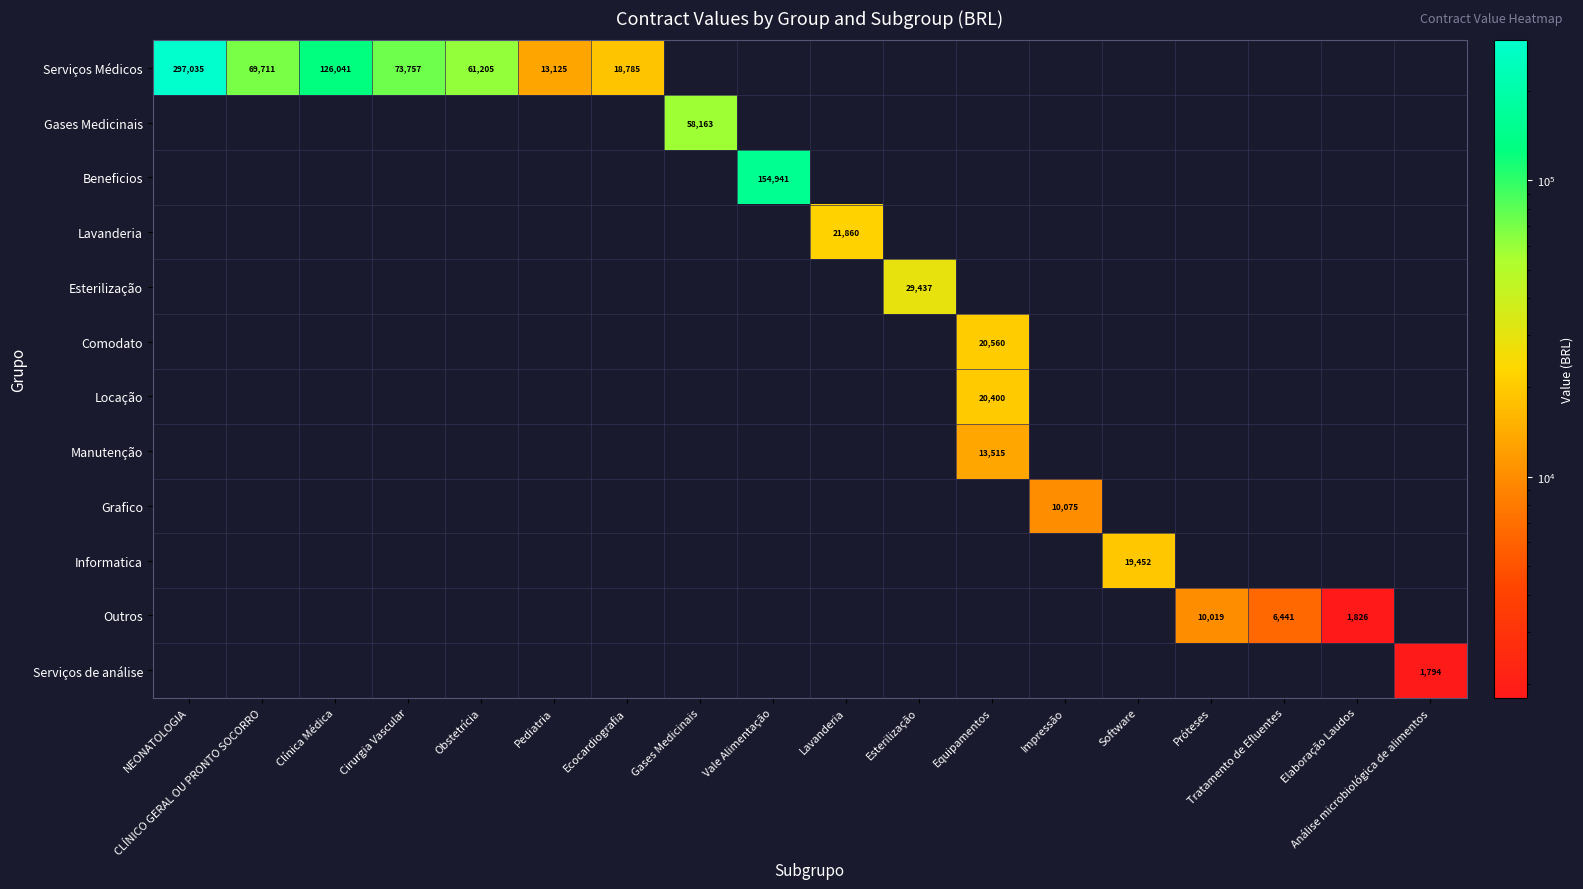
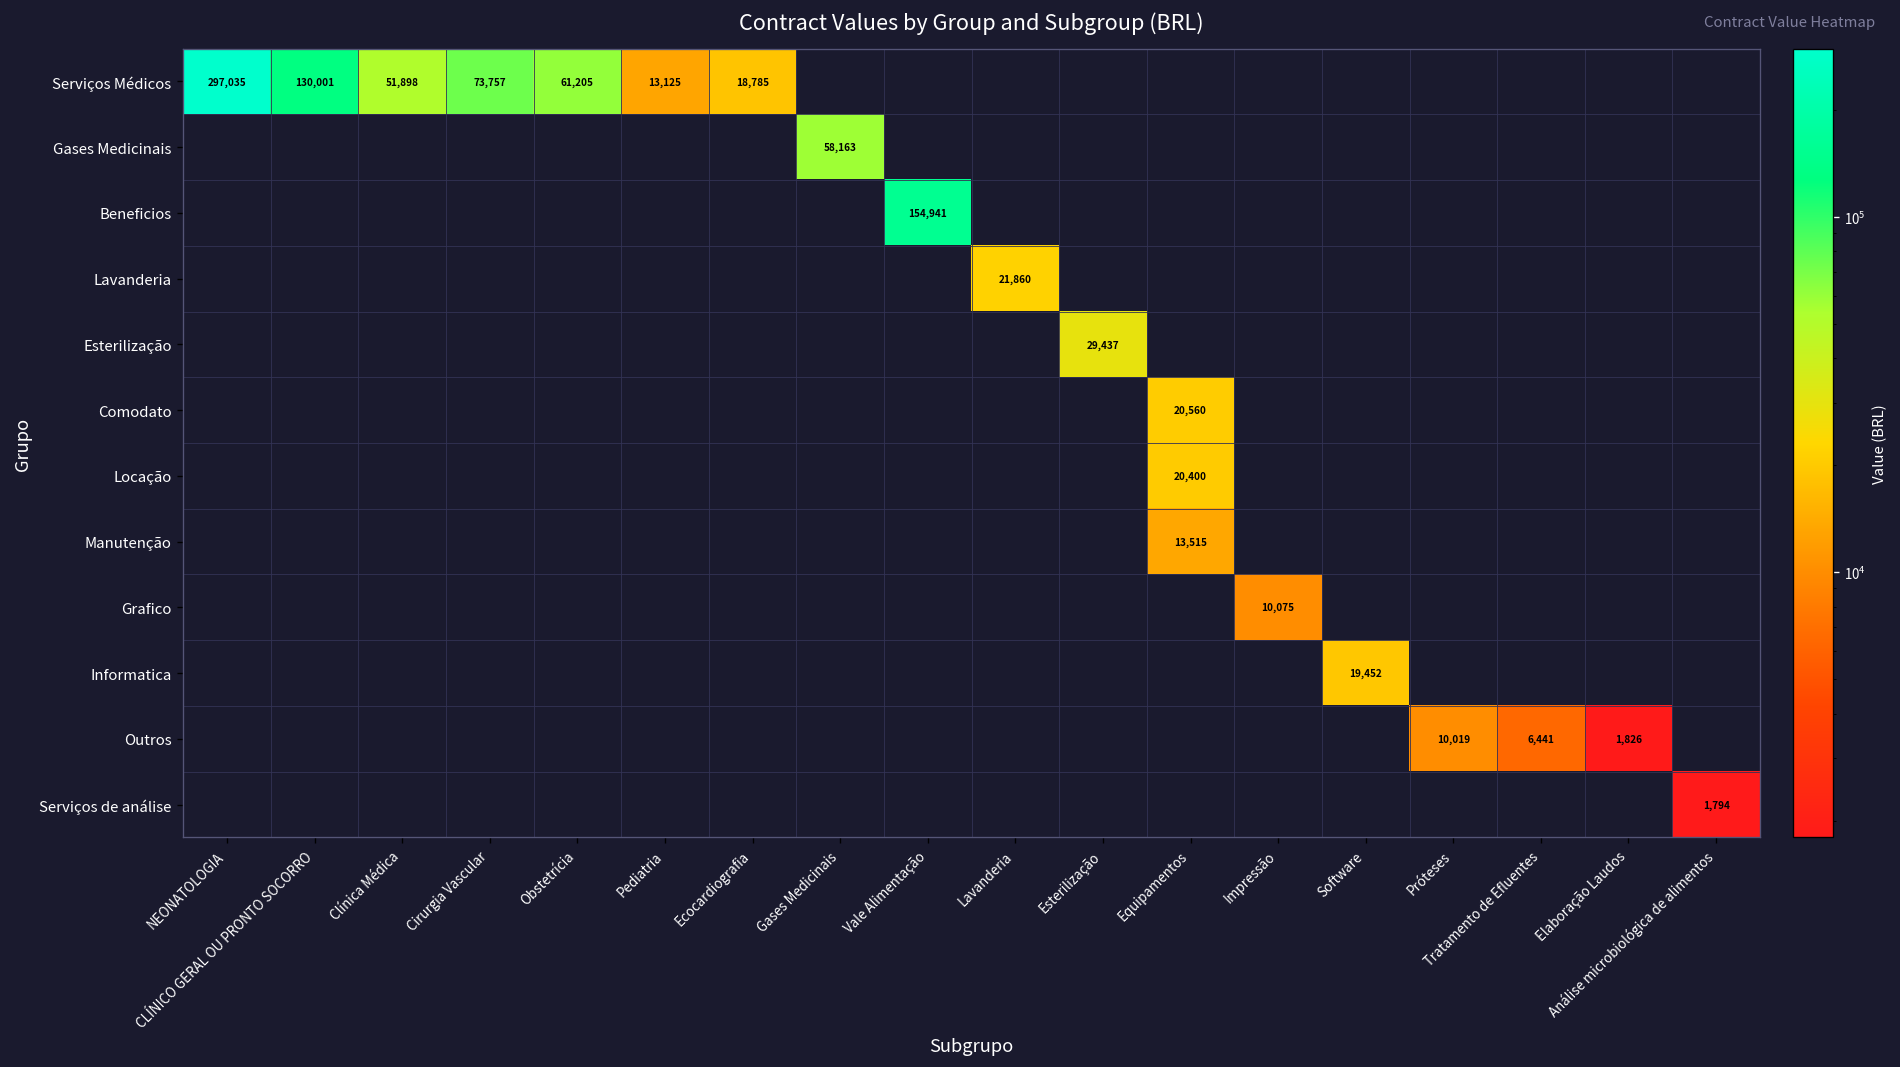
  {
    "Serviços Médicos": {
      "NEONATOLOGIA": "297,035",
-     "CLÍNICO GERAL OU PRONTO SOCORRO": "69,711",
-     "Clínica Médica": "126,041",
+     "CLÍNICO GERAL OU PRONTO SOCORRO": "130,001",
+     "Clínica Médica": "51,898",
      "Cirurgia Vascular": "73,757",
      "Obstetrícia": "61,205",
      "Pediatria": "13,125",
      "Ecocardiografia": "18,785"
    },
    "Gases Medicinais": {
      "Gases Medicinais": "58,163"
    },
    "Beneficios": {
      "Vale Alimentação": "154,941"
    },
    "Lavanderia": {
      "Lavanderia": "21,860"
    },
    "Esterilização": {
      "Esterilização": "29,437"
    },
    "Comodato": {
      "Equipamentos": "20,560"
    },
    "Locação": {
      "Equipamentos": "20,400"
    },
    "Manutenção": {
      "Equipamentos": "13,515"
    },
    "Grafico": {
      "Impressão": "10,075"
    },
    "Informatica": {
      "Software": "19,452"
    },
    "Outros": {
      "Próteses": "10,019",
      "Tratamento de Efluentes": "6,441",
      "Elaboração Laudos": "1,826"
    },
    "Serviços de análise": {
      "Análise microbiológica de alimentos": "1,794"
    }
  }
